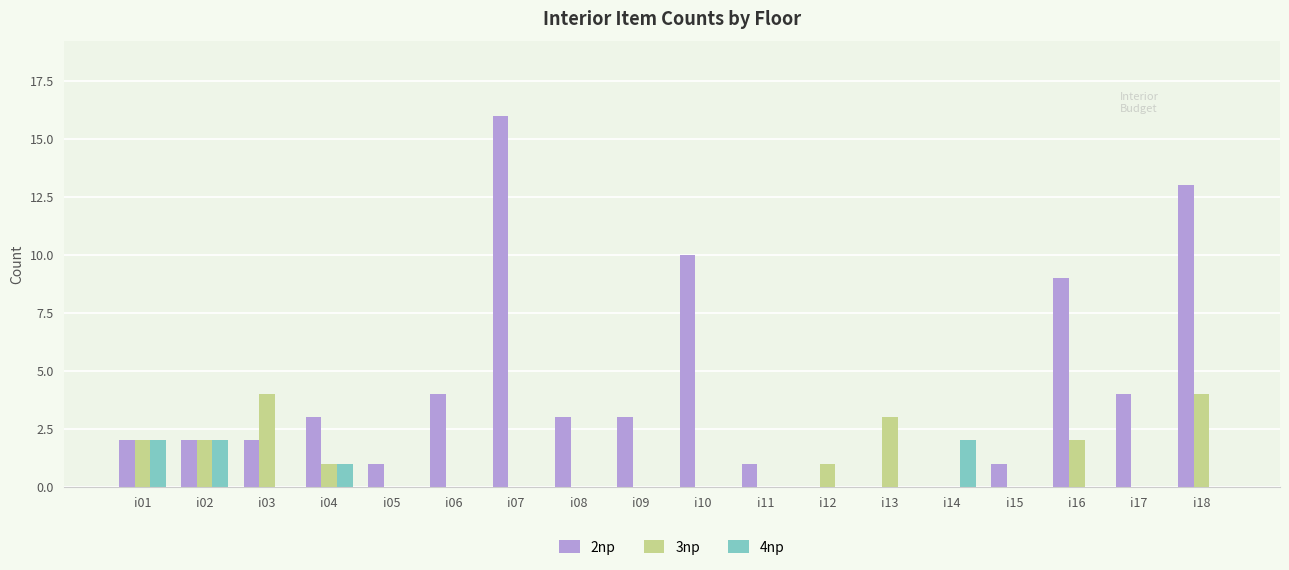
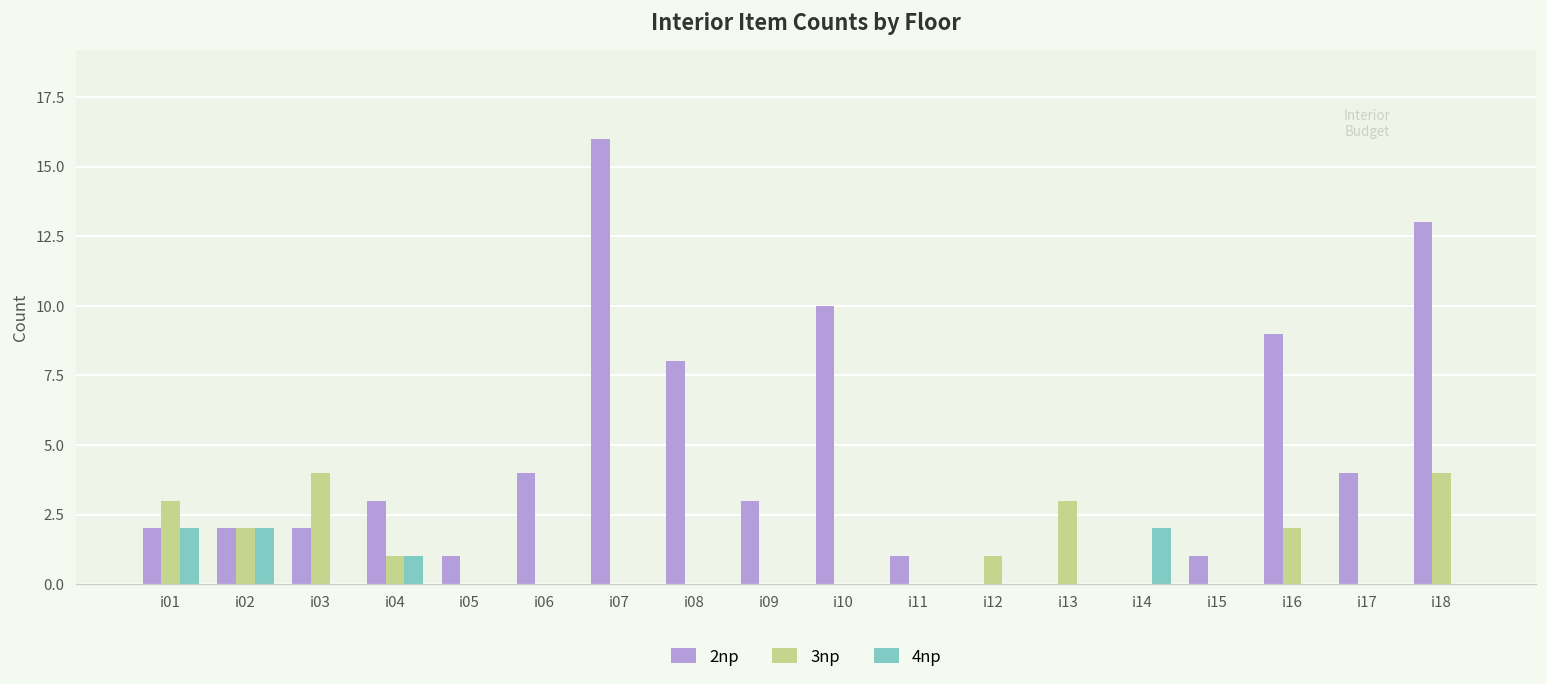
  {
    "2np": {
      "i01": 2,
      "i02": 2,
      "i03": 2,
      "i04": 3,
      "i05": 1,
      "i06": 4,
      "i07": 16,
-     "i08": 3,
+     "i08": 8,
      "i09": 3,
      "i10": 10,
      "i11": 1,
      "i12": 0,
      "i13": 0,
      "i14": 0,
      "i15": 1,
      "i16": 9,
      "i17": 4,
      "i18": 13
    },
    "3np": {
-     "i01": 2,
+     "i01": 3,
      "i02": 2,
      "i03": 4,
      "i04": 1,
      "i05": 0,
      "i06": 0,
      "i07": 0,
      "i08": 0,
      "i09": 0,
      "i10": 0,
      "i11": 0,
      "i12": 1,
      "i13": 3,
      "i14": 0,
      "i15": 0,
      "i16": 2,
      "i17": 0,
      "i18": 4
    },
    "4np": {
      "i01": 2,
      "i02": 2,
      "i03": 0,
      "i04": 1,
      "i05": 0,
      "i06": 0,
      "i07": 0,
      "i08": 0,
      "i09": 0,
      "i10": 0,
      "i11": 0,
      "i12": 0,
      "i13": 0,
      "i14": 2,
      "i15": 0,
      "i16": 0,
      "i17": 0,
      "i18": 0
    }
  }
